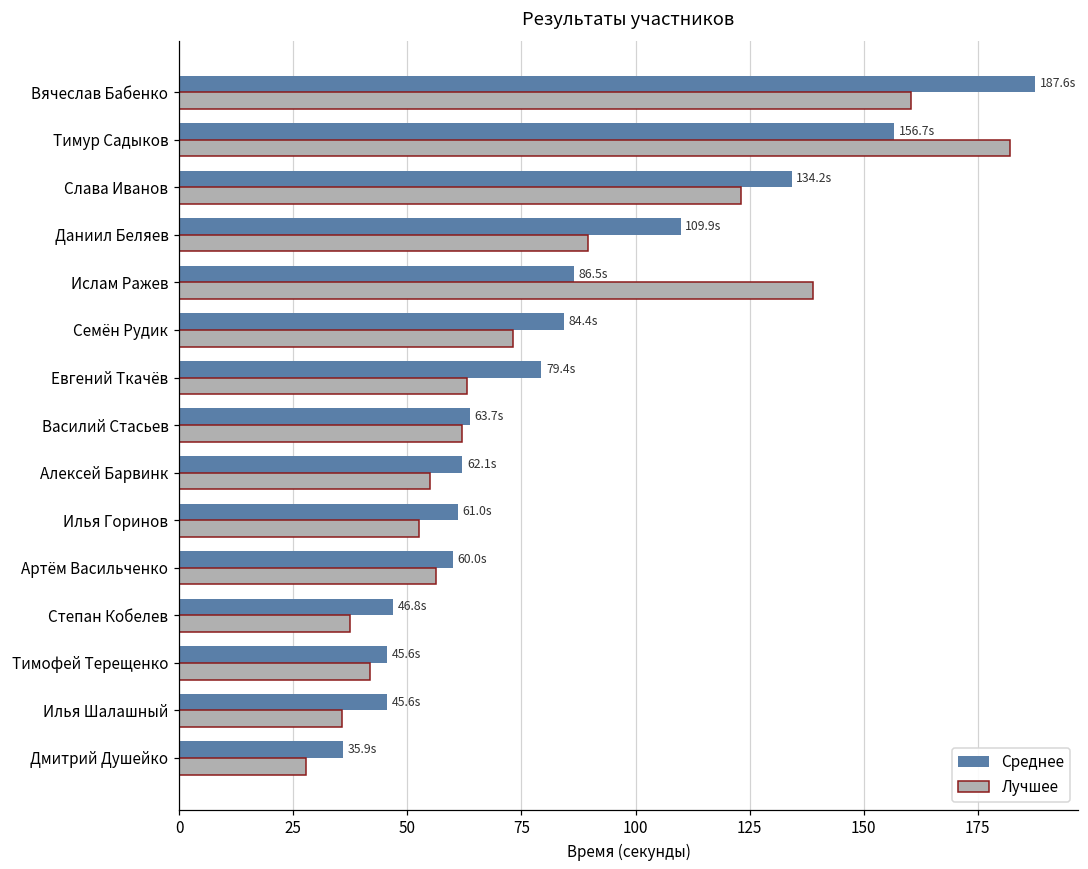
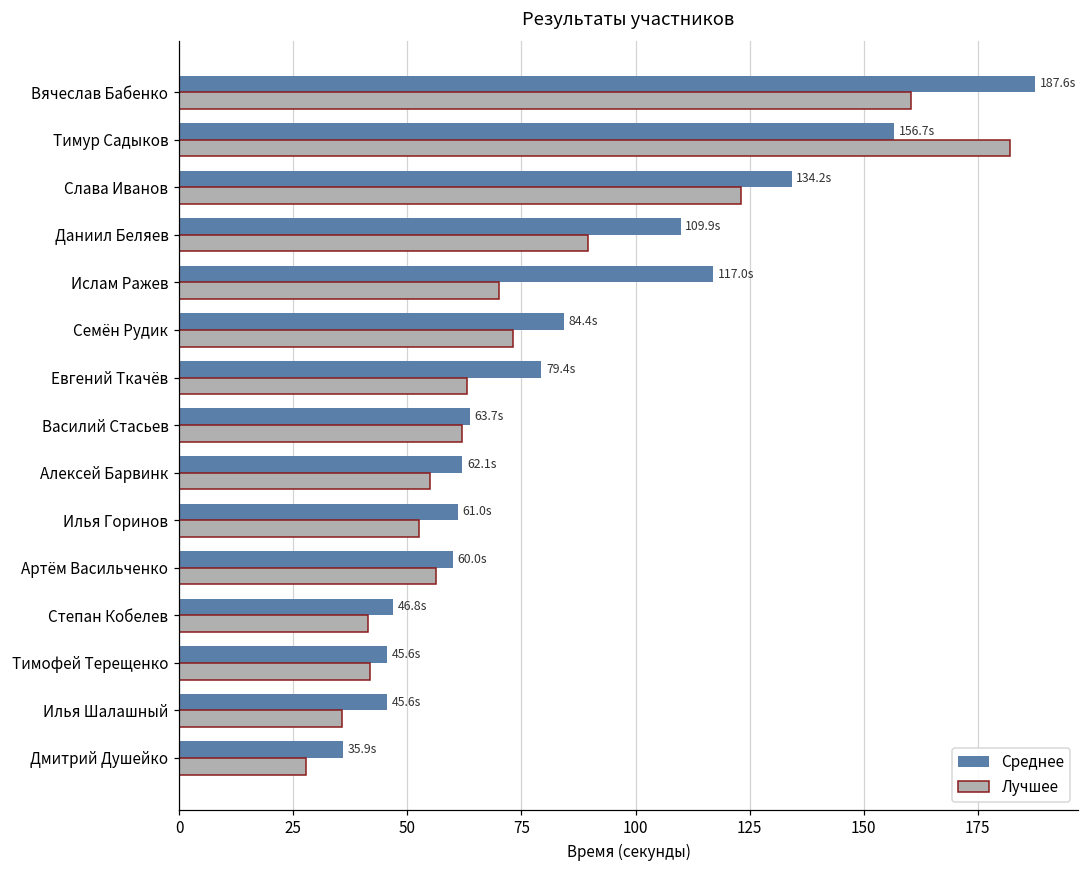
  {
    "Среднее": {
      "Вячеслав Бабенко": "187.6s",
      "Тимур Садыков": "156.7s",
      "Слава Иванов": "134.2s",
      "Даниил Беляев": "109.9s",
-     "Ислам Ражев": "86.5s",
+     "Ислам Ражев": "117.0s",
      "Семён Рудик": "84.4s",
      "Евгений Ткачёв": "79.4s",
      "Василий Стасьев": "63.7s",
      "Алексей Барвинк": "62.1s",
      "Илья Горинов": "61.0s",
      "Артём Васильченко": "60.0s",
      "Степан Кобелев": "46.8s",
      "Тимофей Терещенко": "45.6s",
      "Илья Шалашный": "45.6s",
      "Дмитрий Душейко": "35.9s"
    },
    "Лучшее": {
      "Вячеслав Бабенко": "160",
      "Тимур Садыков": "182",
      "Слава Иванов": "123",
      "Даниил Беляев": "90",
-     "Ислам Ражев": "139",
+     "Ислам Ражев": "70",
      "Семён Рудик": "73",
      "Евгений Ткачёв": "63",
      "Василий Стасьев": "62",
      "Алексей Барвинк": "55",
      "Илья Горинов": "53",
      "Артём Васильченко": "56",
-     "Степан Кобелев": "37",
+     "Степан Кобелев": "41",
      "Тимофей Терещенко": "42",
      "Илья Шалашный": "36",
      "Дмитрий Душейко": "28"
    }
  }
